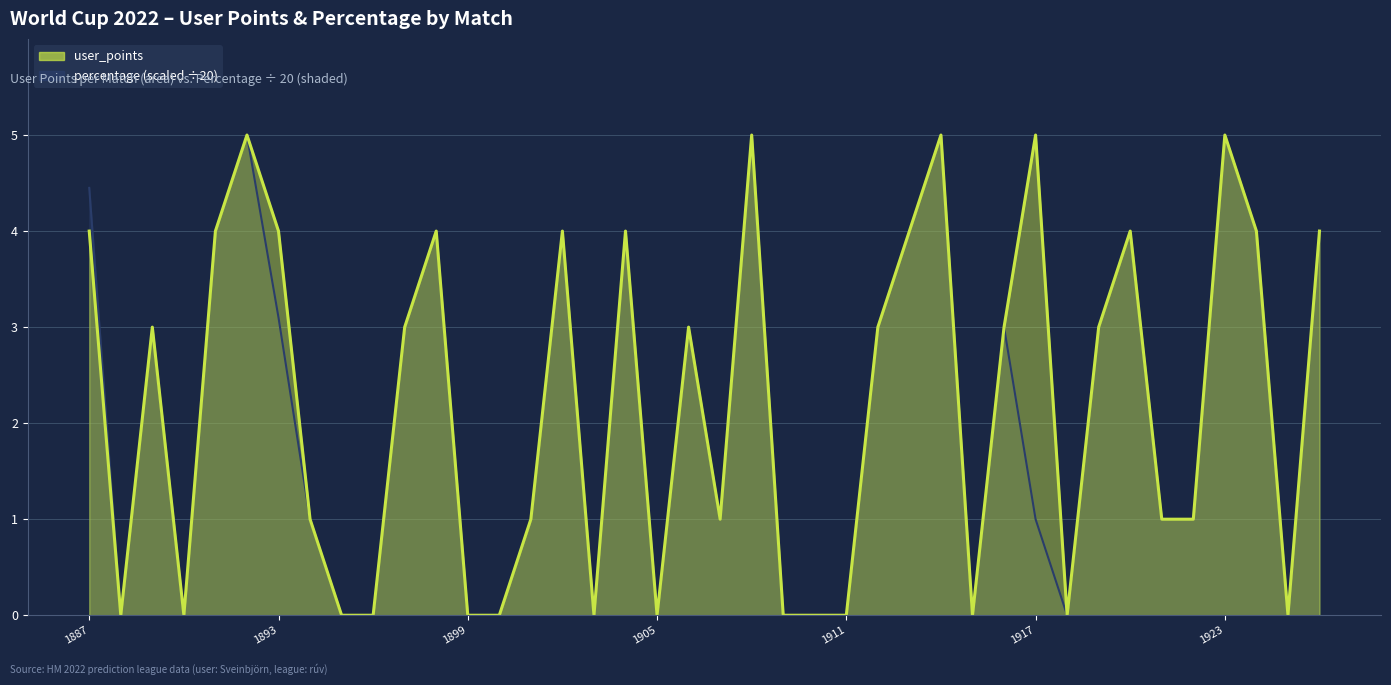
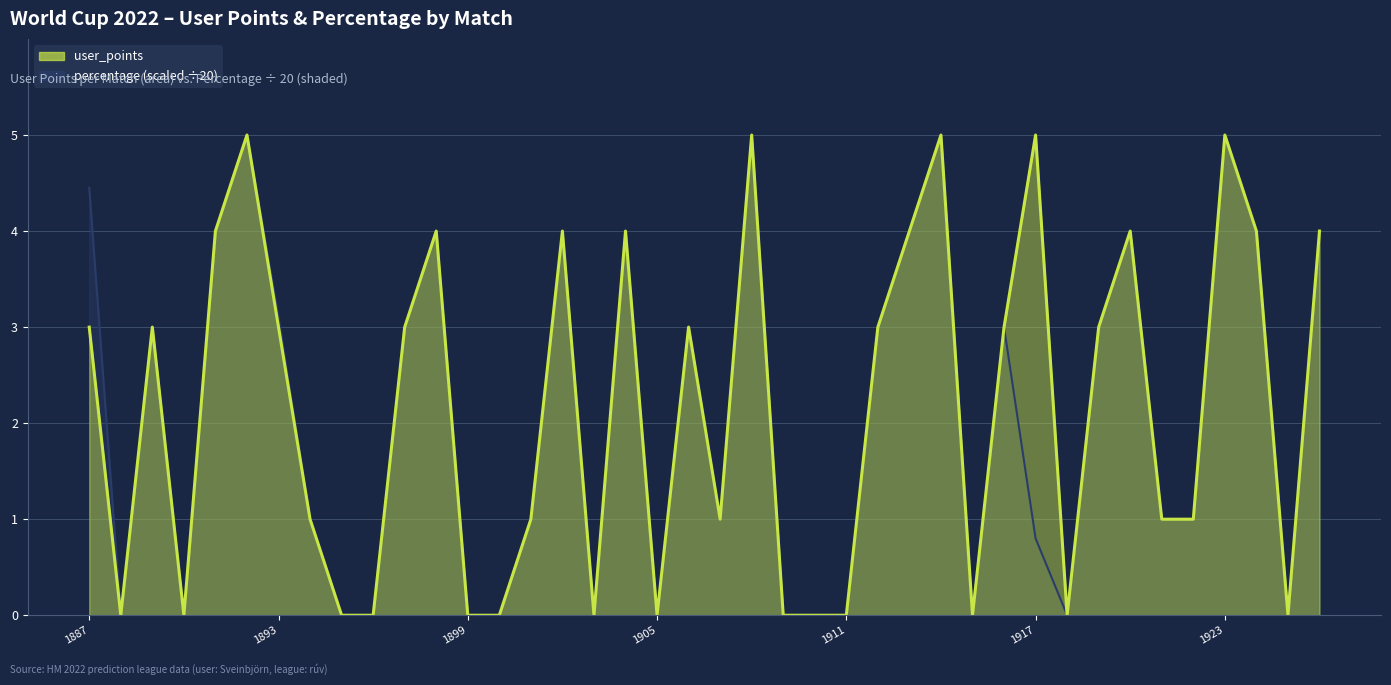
  {
    "percentage (scaled ÷20)": {
      "1887": 4.5,
      "1893": 3.1,
-     "1917": 1.0
+     "1917": 0.8
    },
    "user_points": {
-     "1887": 4,
-     "1893": 4,
+     "1887": 3,
+     "1893": 3,
      "1917": 5
    }
  }
